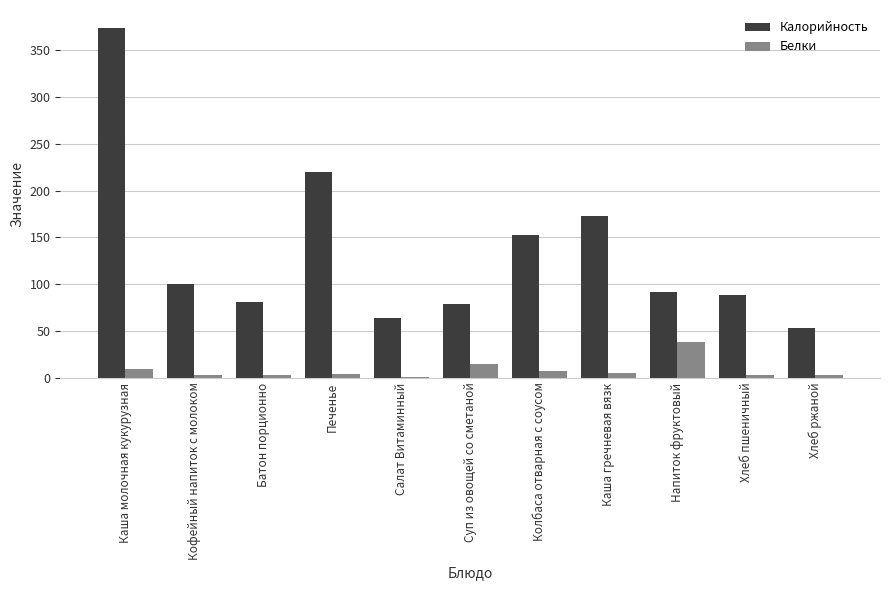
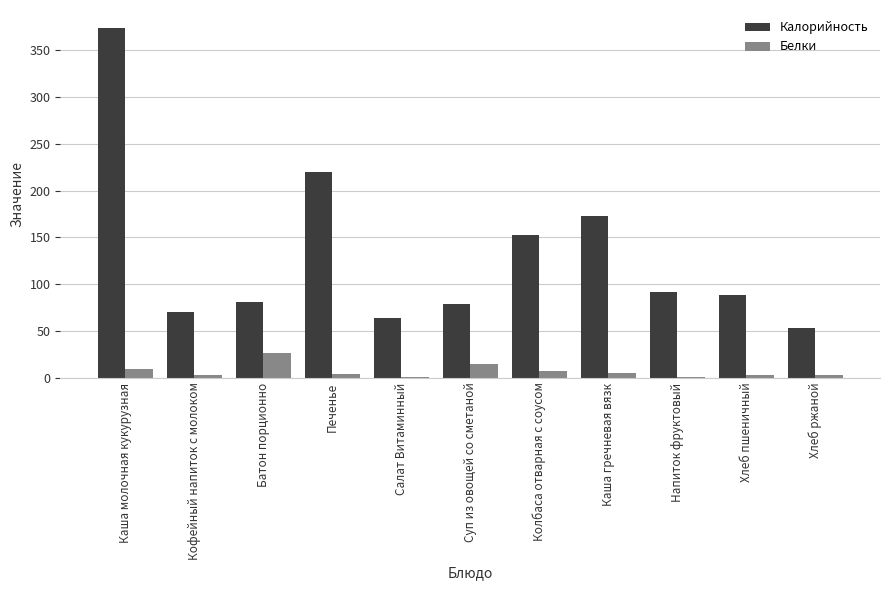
  {
    "Калорийность": {
      "Каша молочная кукурузная": 370,
-     "Кофейный напиток с молоком": 100,
+     "Кофейный напиток с молоком": 70,
      "Батон порционно": 80,
      "Печенье": 220,
      "Салат Витаминный": 60,
      "Суп из овощей со сметаной": 80,
      "Колбаса отварная с соусом": 150,
      "Каша гречневая вязк": 170,
      "Напиток фруктовый": 90,
      "Хлеб пшеничный": 90,
      "Хлеб ржаной": 50
    },
    "Белки": {
      "Каша молочная кукурузная": 10,
      "Кофейный напиток с молоком": 0,
-     "Батон порционно": 0,
+     "Батон порционно": 30,
      "Печенье": 0,
      "Суп из овощей со сметаной": 10,
      "Колбаса отварная с соусом": 10,
      "Каша гречневая вязк": 0,
-     "Напиток фруктовый": 40,
+     "Напиток фруктовый": 0,
      "Хлеб пшеничный": 0
    }
  }
